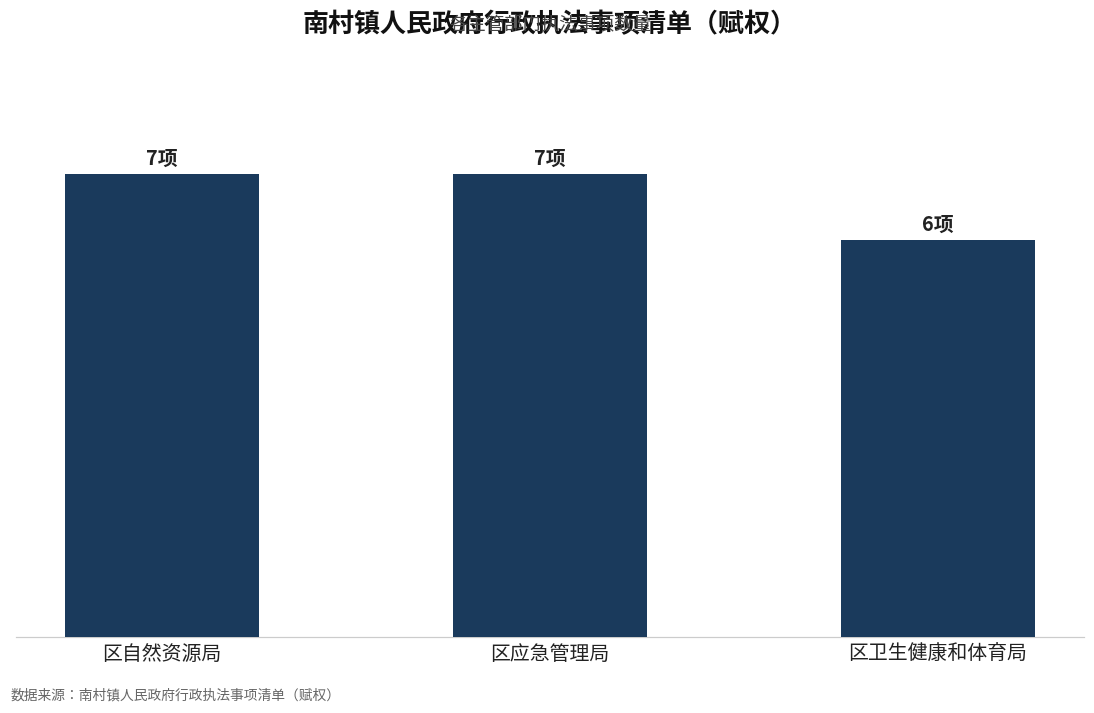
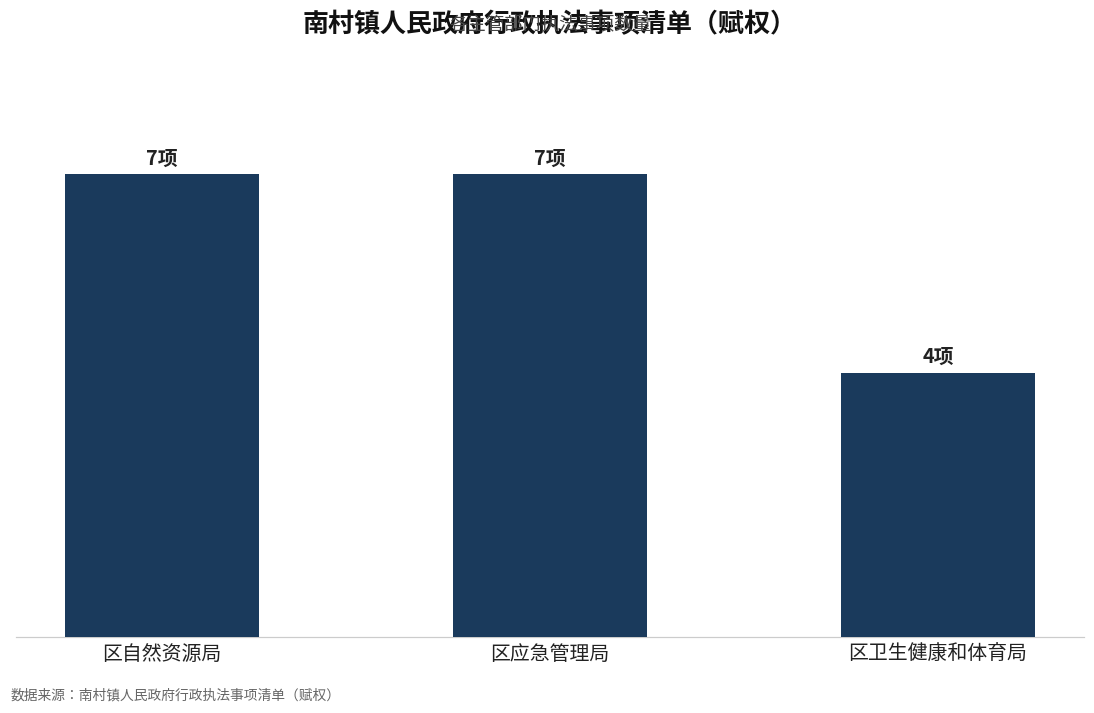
  {
    "区自然资源局": "7项",
    "区应急管理局": "7项",
-   "区卫生健康和体育局": "6项"
+   "区卫生健康和体育局": "4项"
  }
